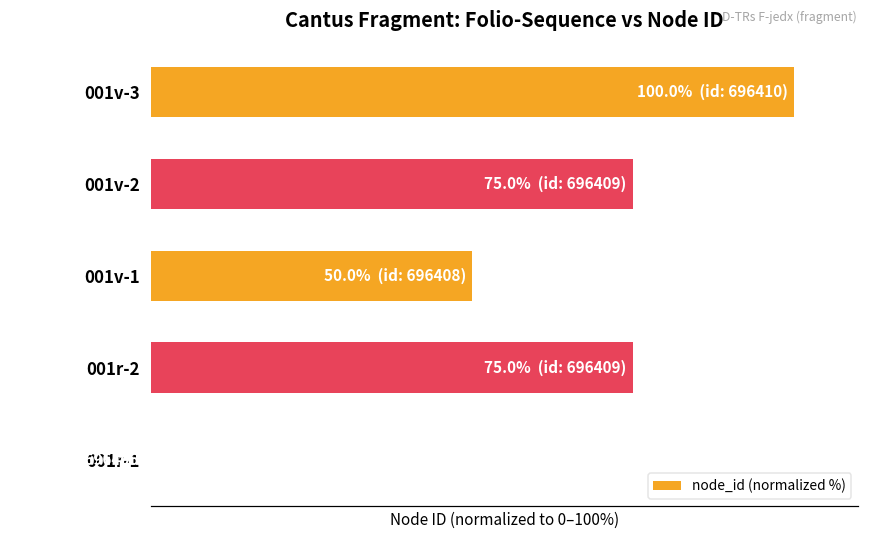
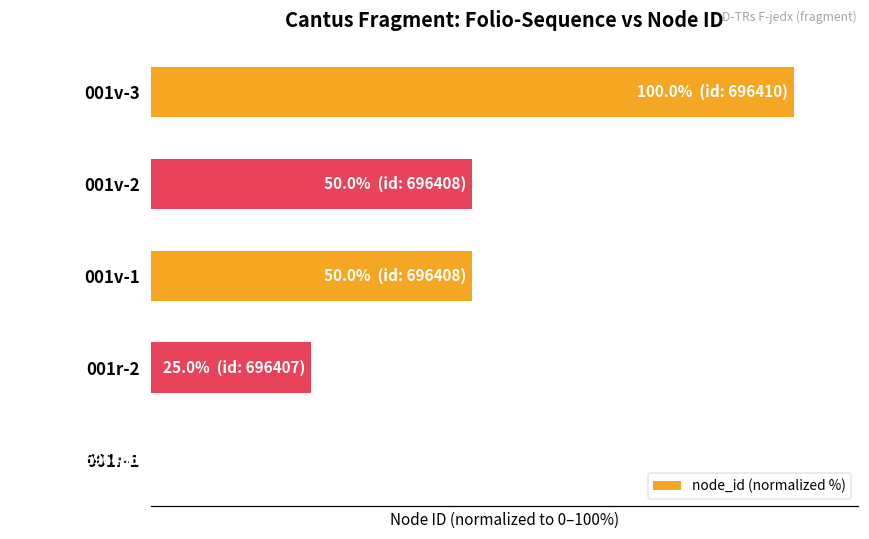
  {
    "001v-3": "100.0%",
-   "001v-2": "75.0% (id: 696409)",
+   "001v-2": "50.0% (id: 696408)",
    "001v-1": "50.0%",
-   "001r-2": "75.0% (id: 696409)"
+   "001r-2": "25.0% (id: 696407)"
  }
